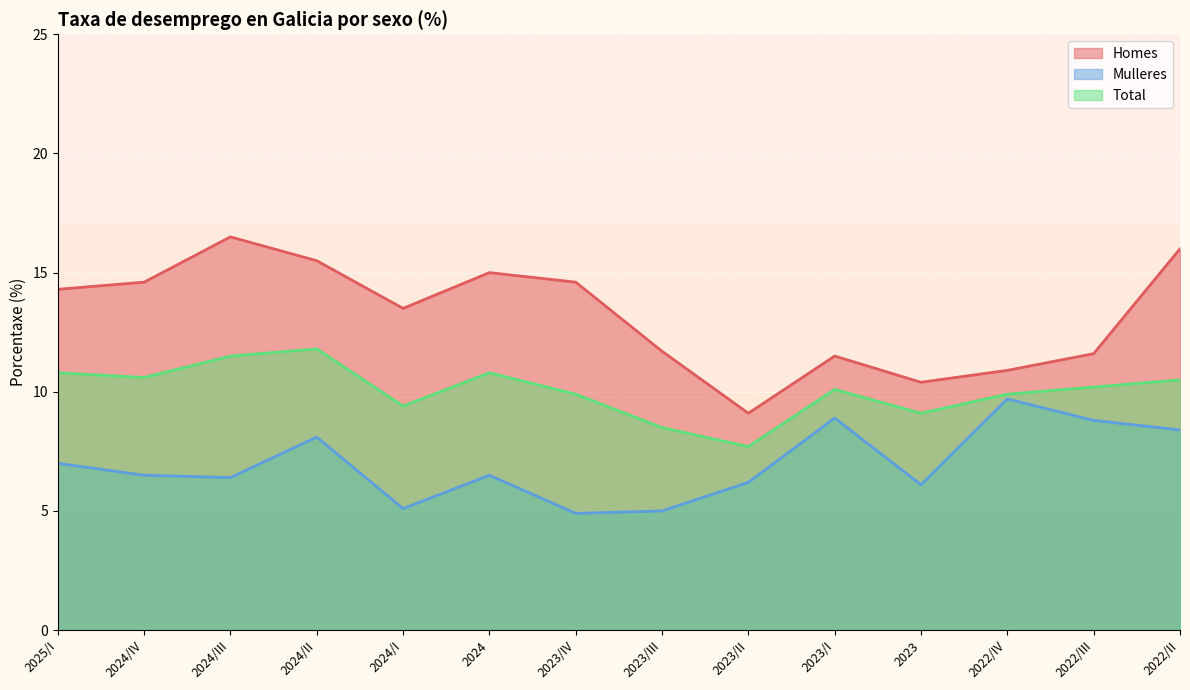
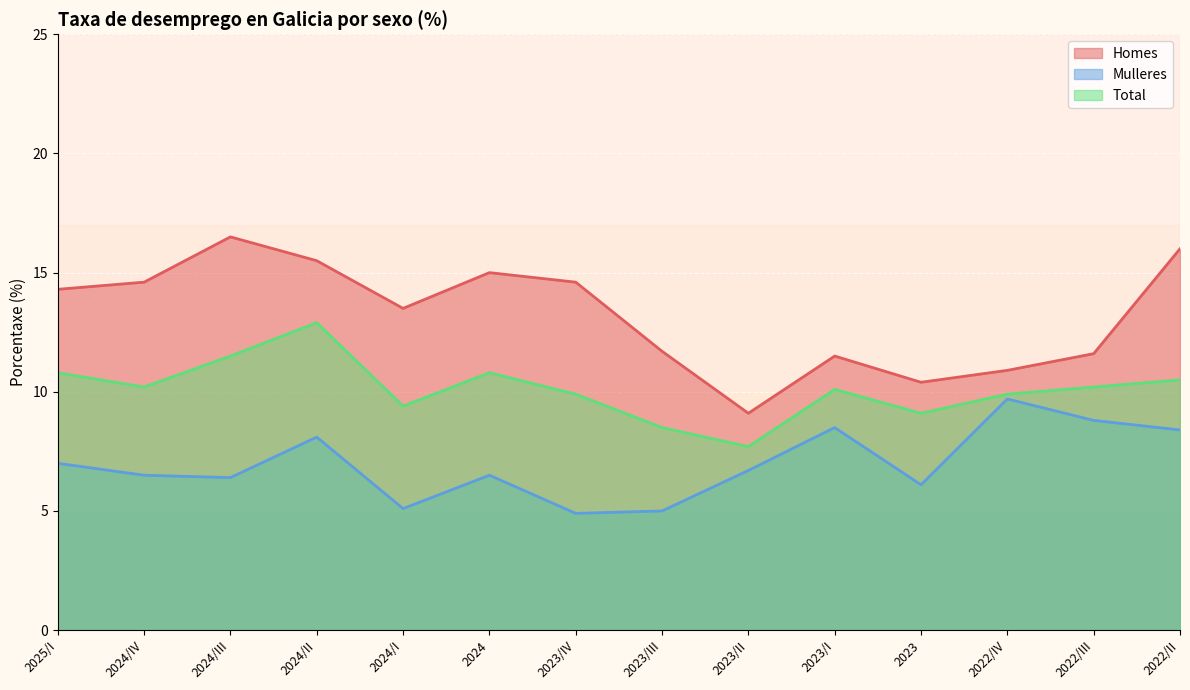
  {
    "Homes": {
      "2025/I": 14.3,
      "2024/IV": 14.6,
      "2024/III": 16.5,
      "2024/II": 15.5,
      "2024/I": 13.5,
      "2024": 15.0,
      "2023/IV": 14.6,
      "2023/III": 11.7,
      "2023/II": 9.1,
      "2023/I": 11.5,
      "2023": 10.4,
      "2022/IV": 10.9,
      "2022/III": 11.6,
      "2022/II": 16.0
    },
    "Mulleres": {
      "2025/I": 7.0,
      "2024/IV": 6.5,
      "2024/III": 6.4,
      "2024/II": 8.1,
      "2024/I": 5.1,
      "2024": 6.5,
      "2023/IV": 4.9,
      "2023/III": 5.0,
-     "2023/II": 6.2,
-     "2023/I": 8.9,
+     "2023/II": 6.7,
+     "2023/I": 8.5,
      "2023": 6.1,
      "2022/IV": 9.7,
      "2022/III": 8.8,
      "2022/II": 8.4
    },
    "Total": {
      "2025/I": 10.8,
-     "2024/IV": 10.6,
+     "2024/IV": 10.2,
      "2024/III": 11.5,
-     "2024/II": 11.8,
+     "2024/II": 12.9,
      "2024/I": 9.4,
      "2024": 10.8,
      "2023/IV": 9.9,
      "2023/III": 8.5,
      "2023/II": 7.7,
      "2023/I": 10.1,
      "2023": 9.1,
      "2022/IV": 9.9,
      "2022/III": 10.2,
      "2022/II": 10.5
    }
  }
